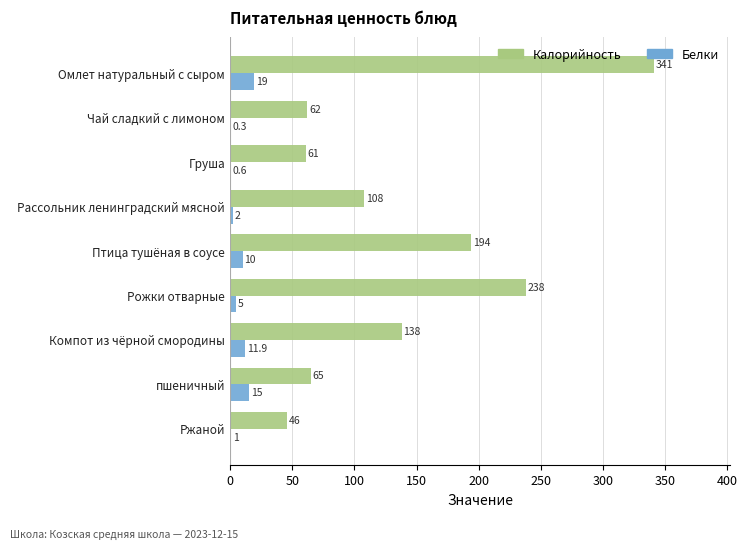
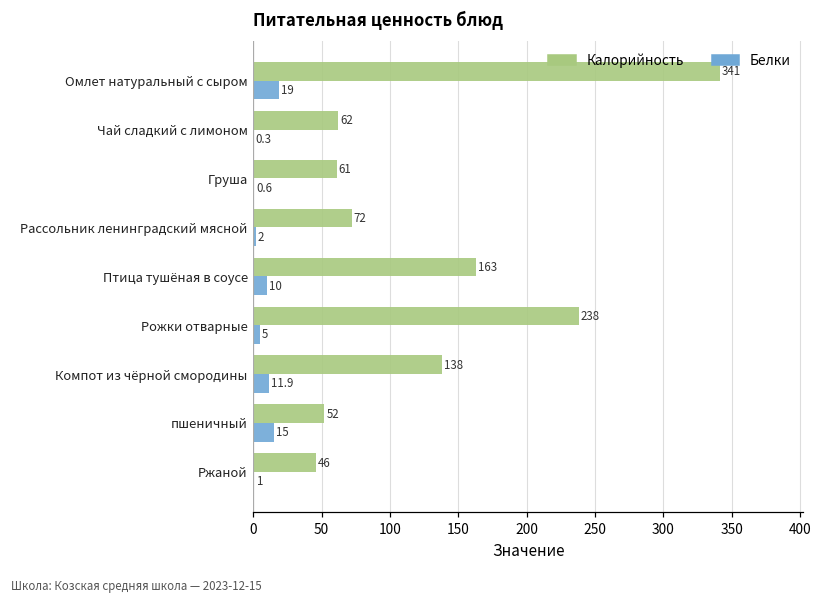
  {
    "Калорийность": {
      "Омлет натуральный с сыром": 341,
      "Чай сладкий с лимоном": 62,
      "Груша": 61,
-     "Рассольник ленинградский мясной": 108,
-     "Птица тушёная в соусе": 194,
+     "Рассольник ленинградский мясной": 72,
+     "Птица тушёная в соусе": 163,
      "Рожки отварные": 238,
      "Компот из чёрной смородины": 138,
-     "пшеничный": 65,
+     "пшеничный": 52,
      "Ржаной": 46
    },
    "Белки": {
      "Омлет натуральный с сыром": 19,
      "Чай сладкий с лимоном": 0.3,
      "Груша": 0.6,
      "Рассольник ленинградский мясной": 2,
      "Птица тушёная в соусе": 10,
      "Рожки отварные": 5,
      "Компот из чёрной смородины": 11.9,
      "пшеничный": 15,
      "Ржаной": 1
    }
  }
